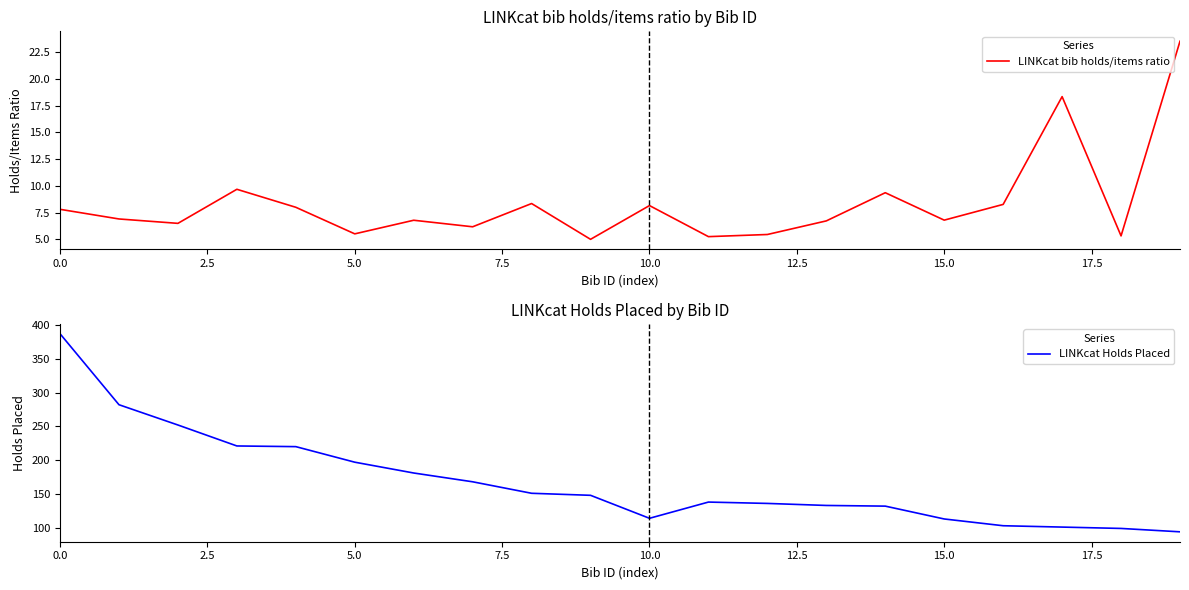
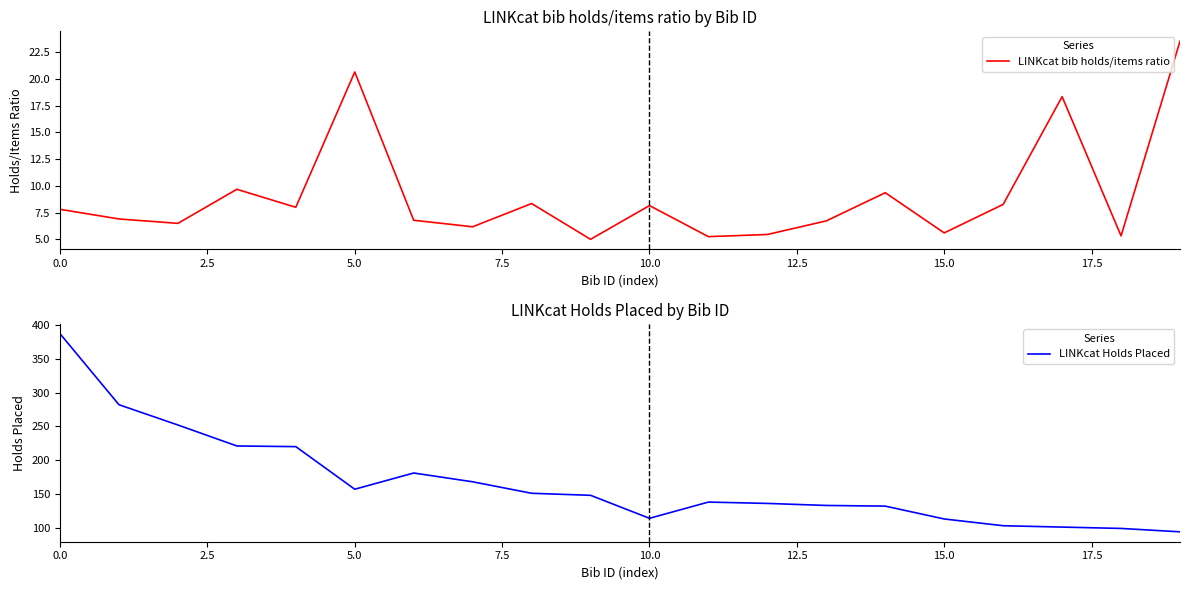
  {
    "LINKcat bib holds/items ratio by Bib ID": {
      "0.0": 7.8,
-     "5.0": 5.5,
+     "5.0": 20.6,
      "10.0": 8.2,
-     "15.0": 6.8
+     "15.0": 5.6
    },
    "LINKcat Holds Placed by Bib ID": {
      "0.0": 390,
-     "5.0": 200,
+     "5.0": 160,
      "10.0": 110,
      "15.0": 110
    }
  }
